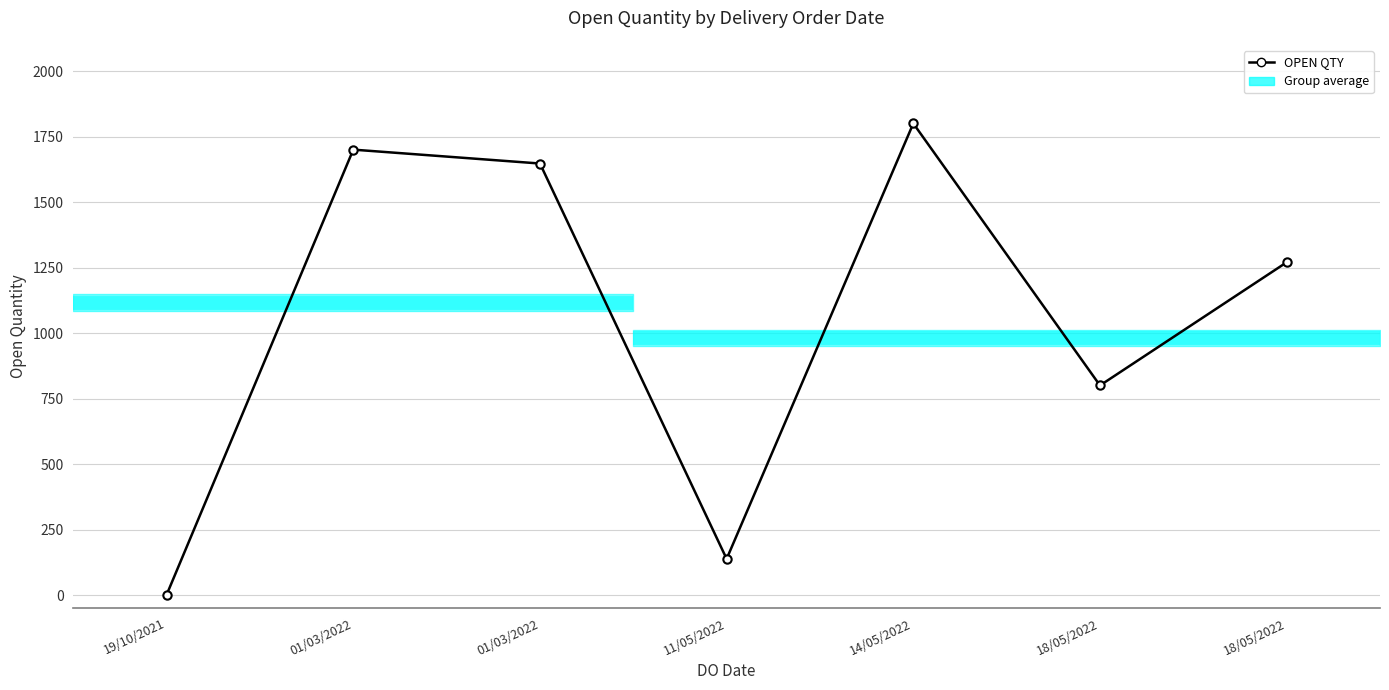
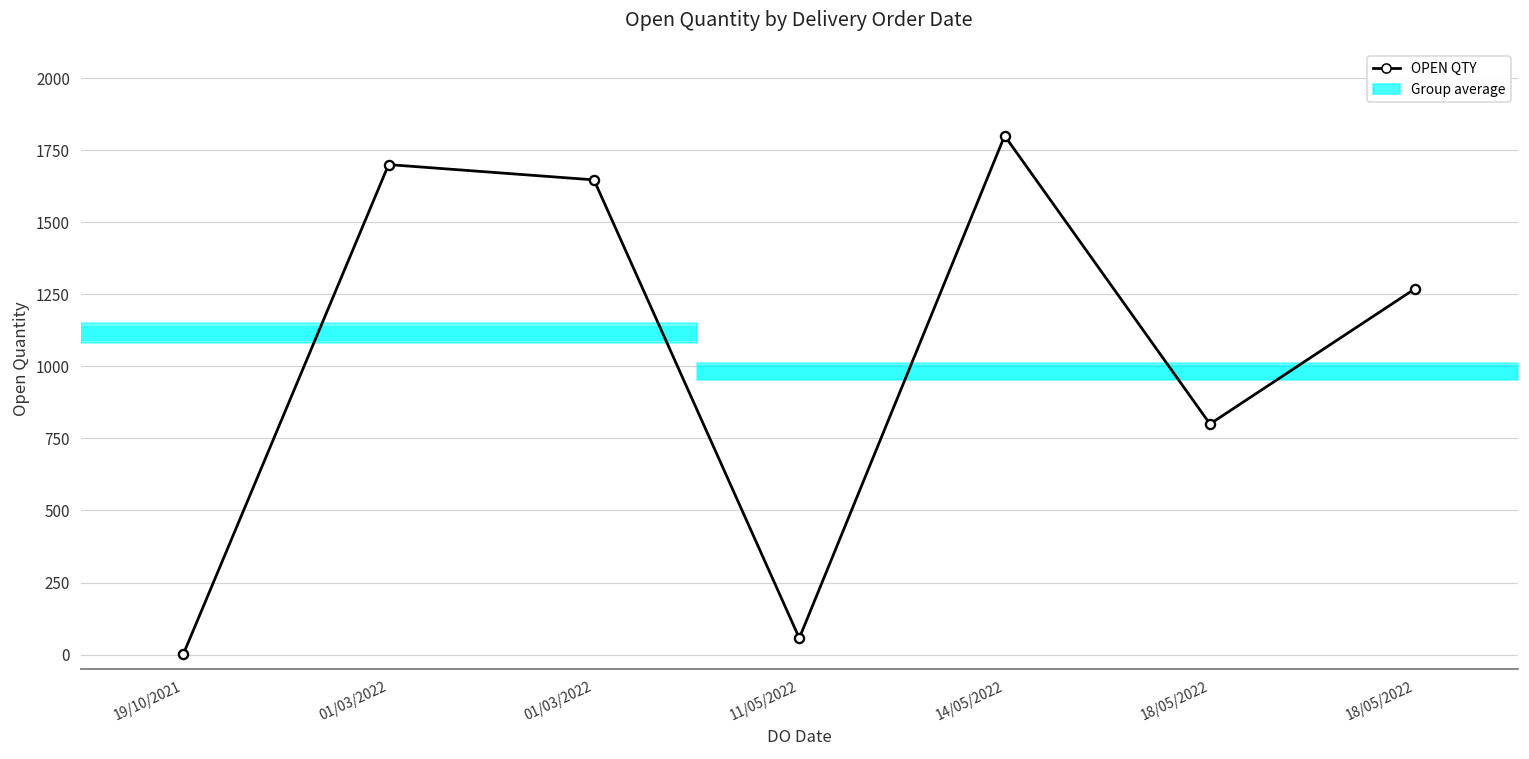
  {
    "19/10/2021": 0,
-   "11/05/2022": 140,
+   "11/05/2022": 60,
    "14/05/2022": 1800
  }
